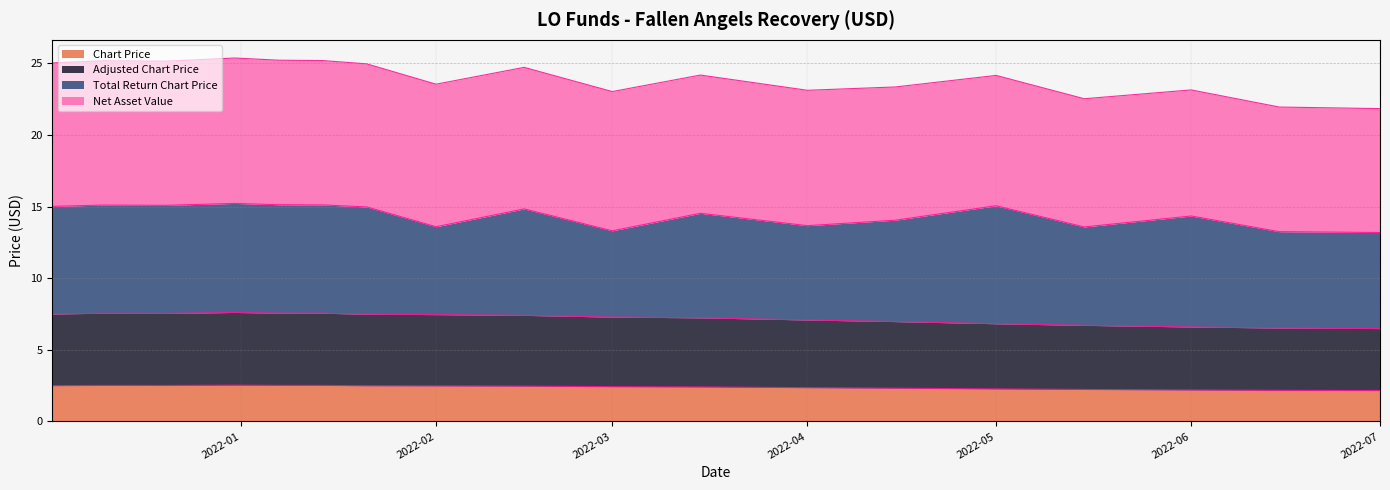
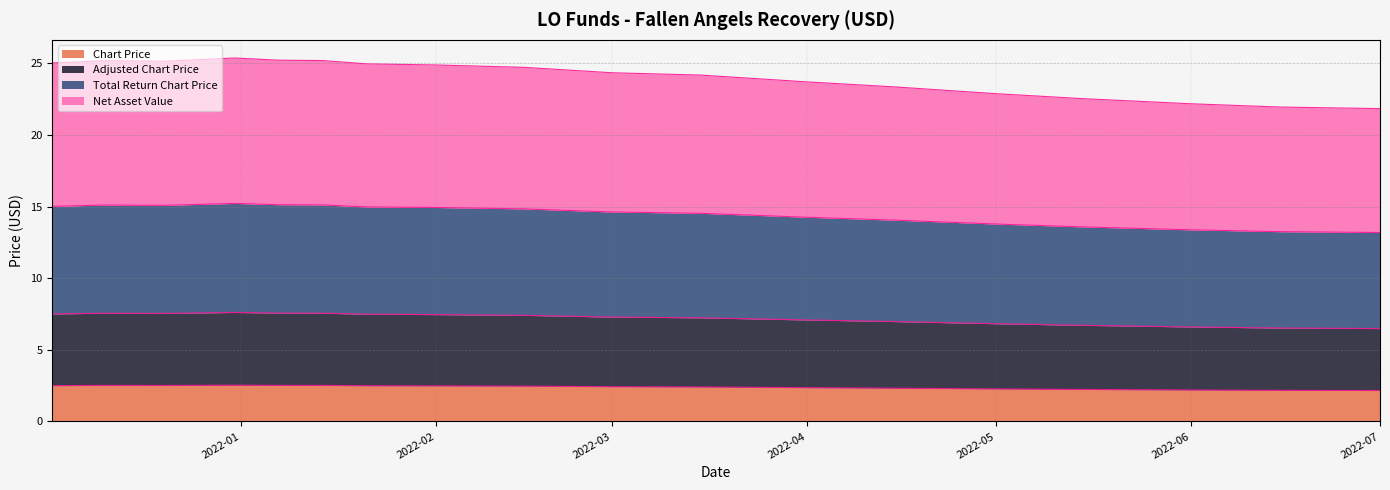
  {
    "Chart Price": {
      "2022-02": 2.5,
      "2022-03": 2.4,
      "2022-04": 2.4,
      "2022-05": 2.3,
      "2022-06": 2.2,
      "2022-07": 2.2
    },
    "Adjusted Chart Price": {
      "2022-02": 5.0,
      "2022-03": 4.9,
      "2022-04": 4.7,
      "2022-05": 4.5,
      "2022-06": 4.4,
      "2022-07": 4.3
    },
    "Total Return Chart Price": {
-     "2022-02": 6.1,
-     "2022-03": 6.0,
-     "2022-04": 6.6,
-     "2022-05": 8.2,
-     "2022-06": 7.7,
+     "2022-02": 7.5,
+     "2022-03": 7.3,
+     "2022-04": 7.2,
+     "2022-05": 7.0,
+     "2022-06": 6.8,
      "2022-07": 6.7
    },
    "Net Asset Value": {
      "2022-02": 10.0,
      "2022-03": 9.7,
      "2022-04": 9.5,
      "2022-05": 9.1,
      "2022-06": 8.8,
      "2022-07": 8.7
    }
  }
